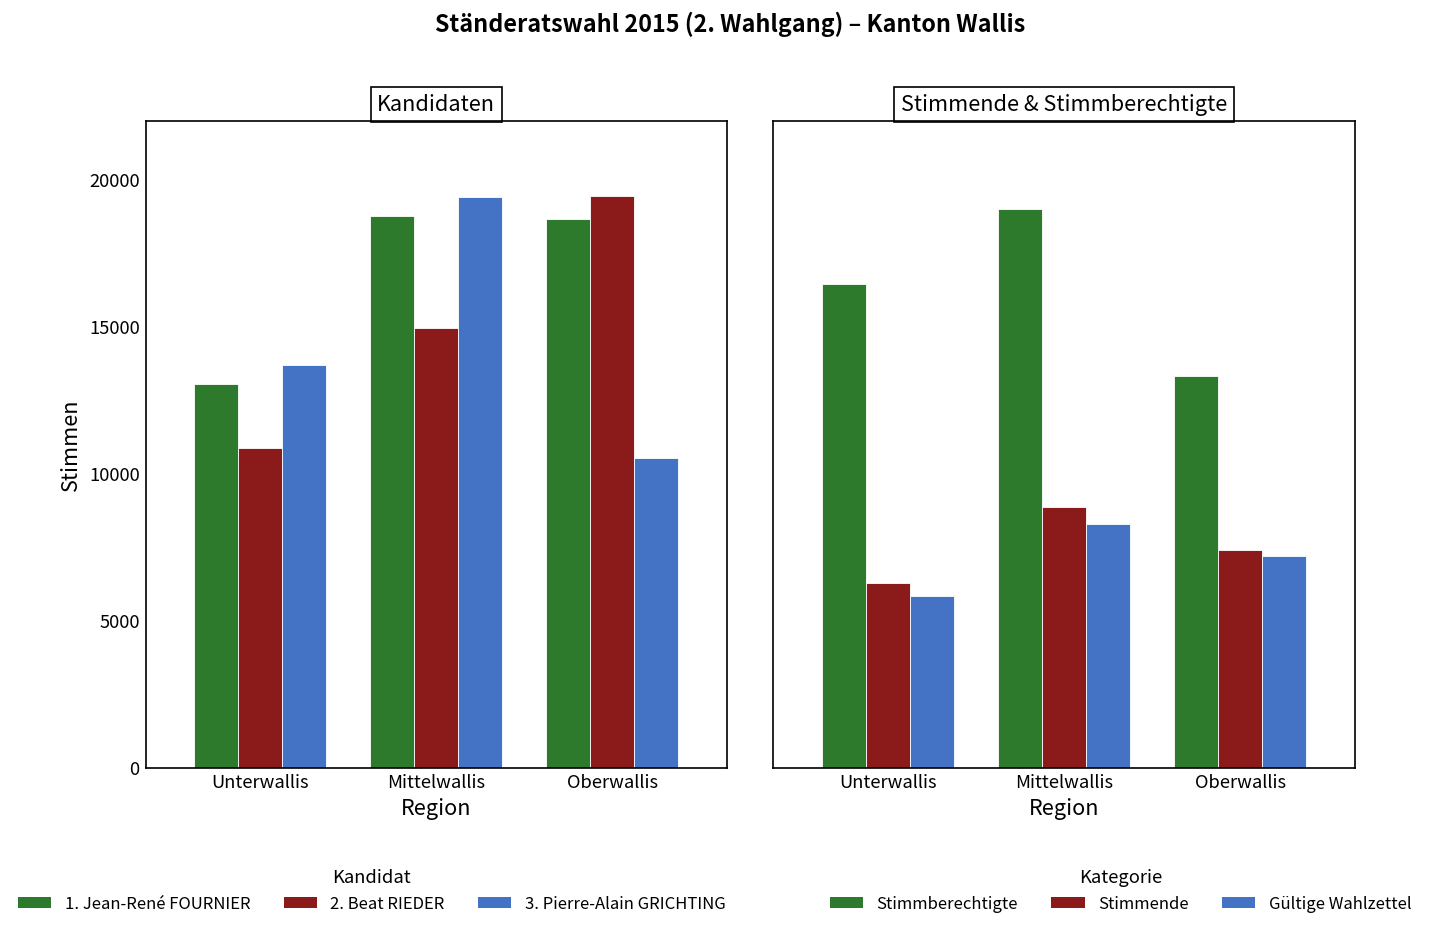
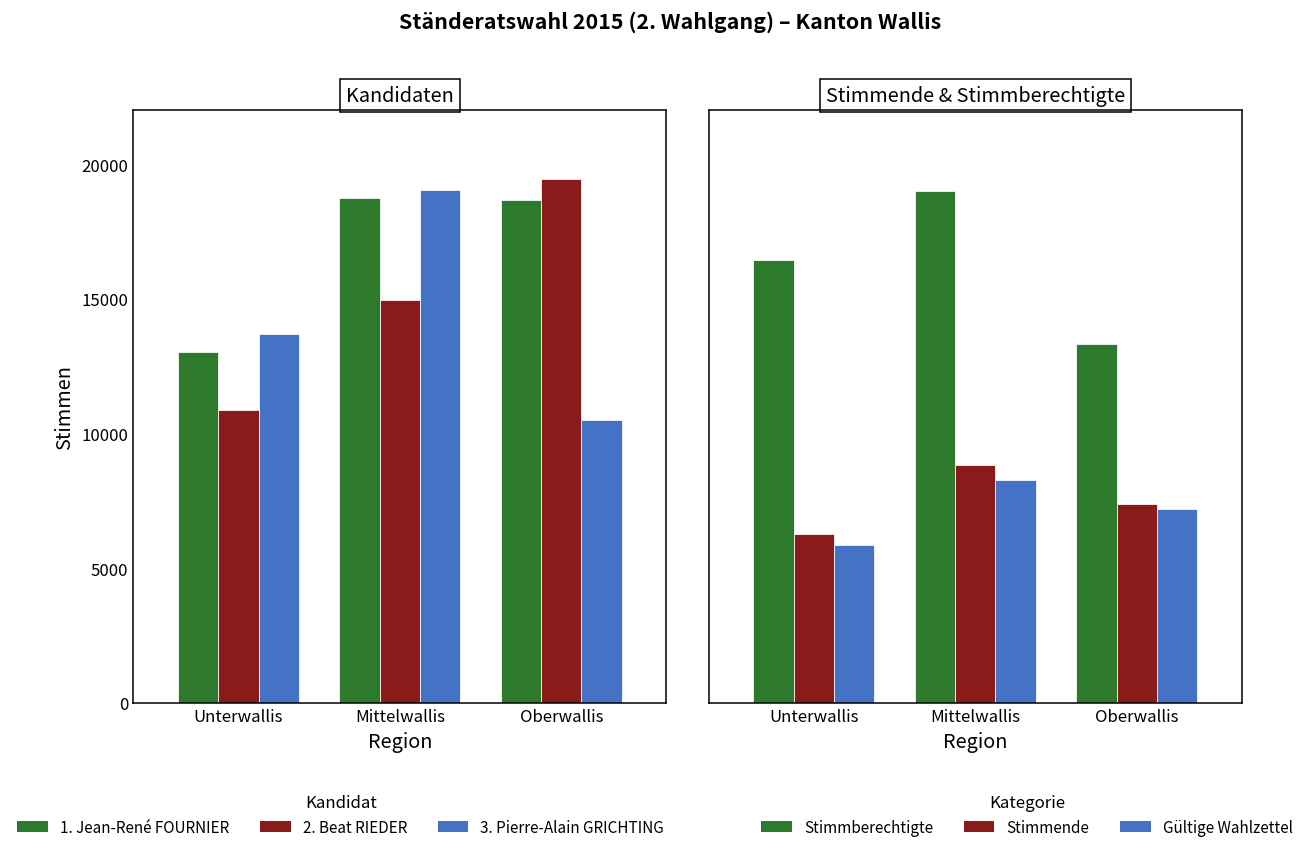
  {
    "Kandidaten": {
      "1. Jean-René FOURNIER": {
        "Unterwallis": 13000,
        "Mittelwallis": 18800,
        "Oberwallis": 18700
      },
      "2. Beat RIEDER": {
        "Unterwallis": 10900,
        "Mittelwallis": 15000,
        "Oberwallis": 19500
      },
      "3. Pierre-Alain GRICHTING": {
        "Unterwallis": 13700,
-       "Mittelwallis": 19400,
+       "Mittelwallis": 19100,
        "Oberwallis": 10500
      }
    }
  }
